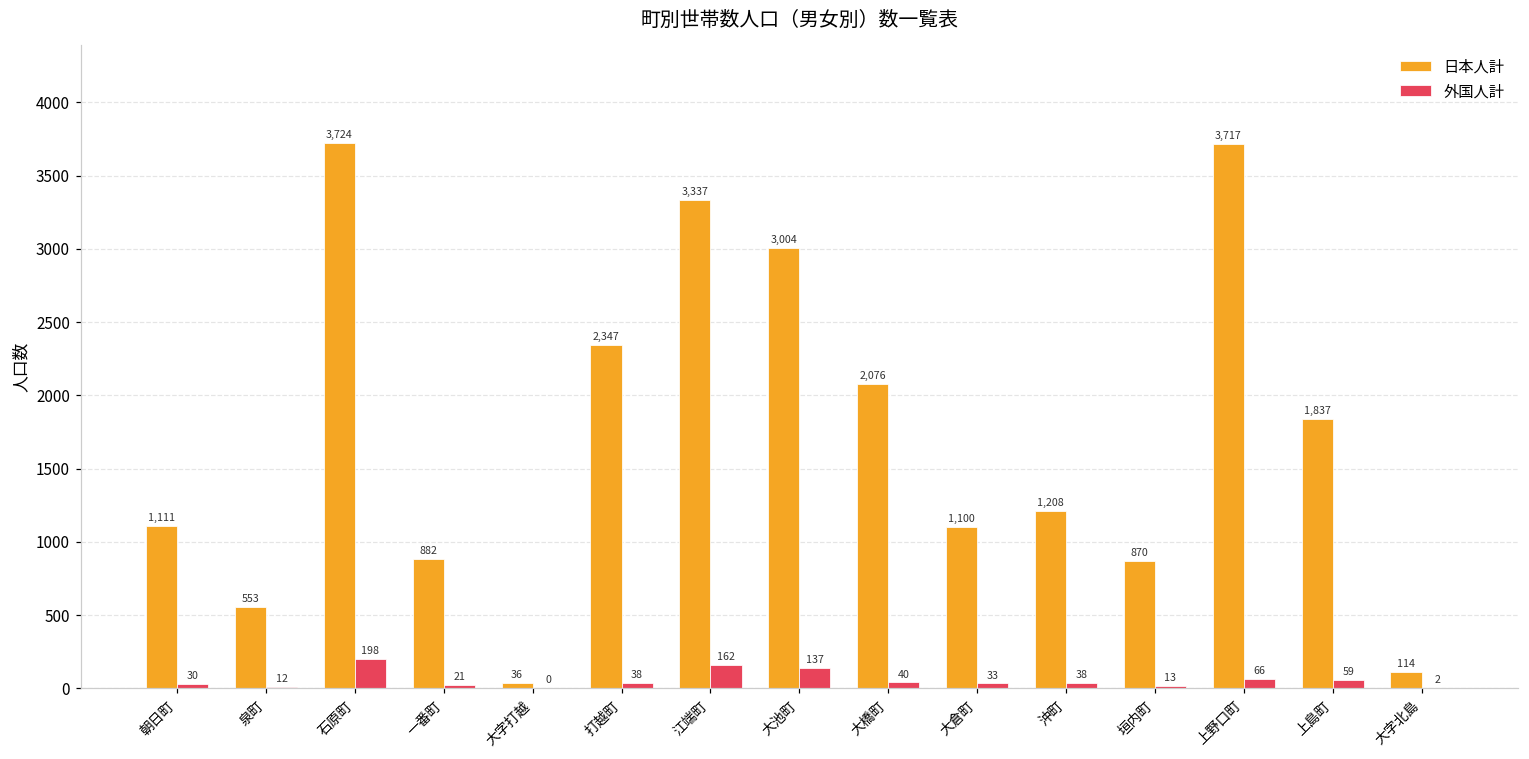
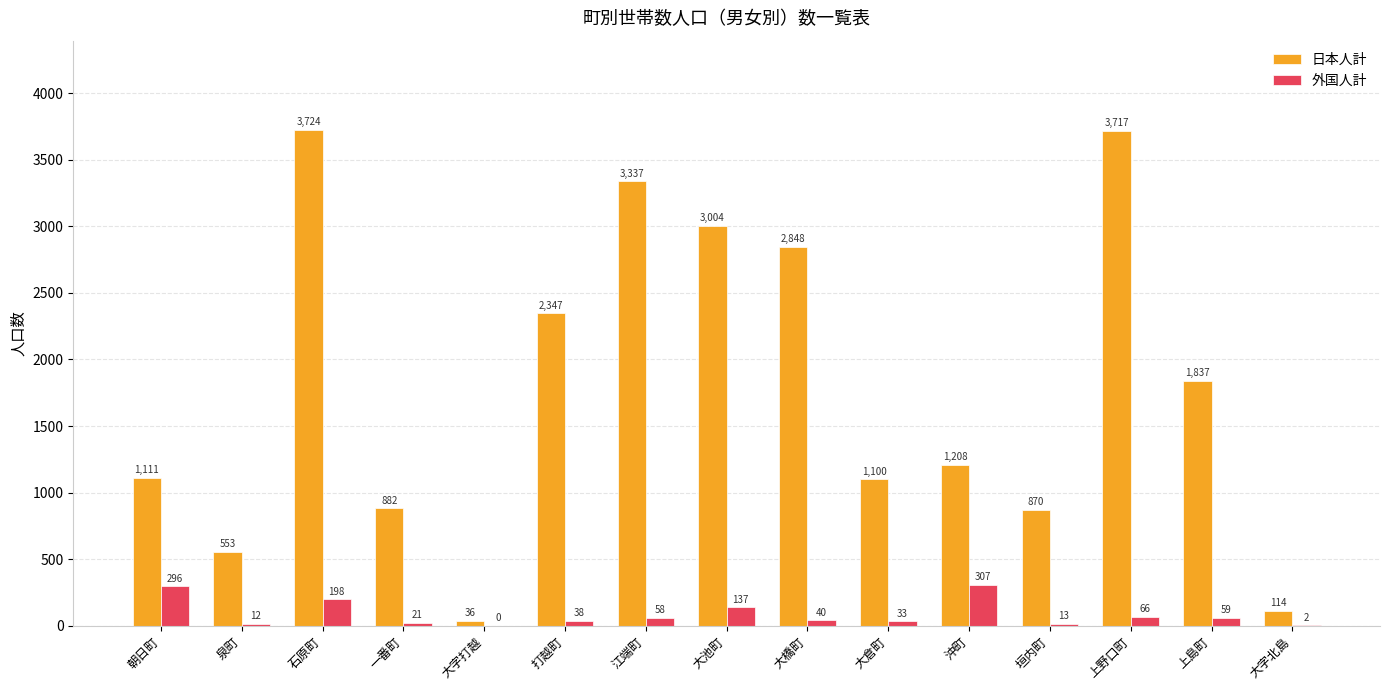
  {
    "日本人計": {
      "朝日町": "1,111",
      "泉町": "553",
      "石原町": "3,724",
      "一番町": "882",
      "大字打越": "36",
      "打越町": "2,347",
      "江端町": "3,337",
      "大池町": "3,004",
-     "大橋町": "2,076",
+     "大橋町": "2,848",
      "大倉町": "1,100",
      "沖町": "1,208",
      "垣内町": "870",
      "上野口町": "3,717",
      "上島町": "1,837",
      "大字北島": "114"
    },
    "外国人計": {
-     "朝日町": "30",
+     "朝日町": "296",
      "泉町": "12",
      "石原町": "198",
      "一番町": "21",
      "大字打越": "0",
      "打越町": "38",
-     "江端町": "162",
+     "江端町": "58",
      "大池町": "137",
      "大橋町": "40",
      "大倉町": "33",
-     "沖町": "38",
+     "沖町": "307",
      "垣内町": "13",
      "上野口町": "66",
      "上島町": "59",
      "大字北島": "2"
    }
  }
